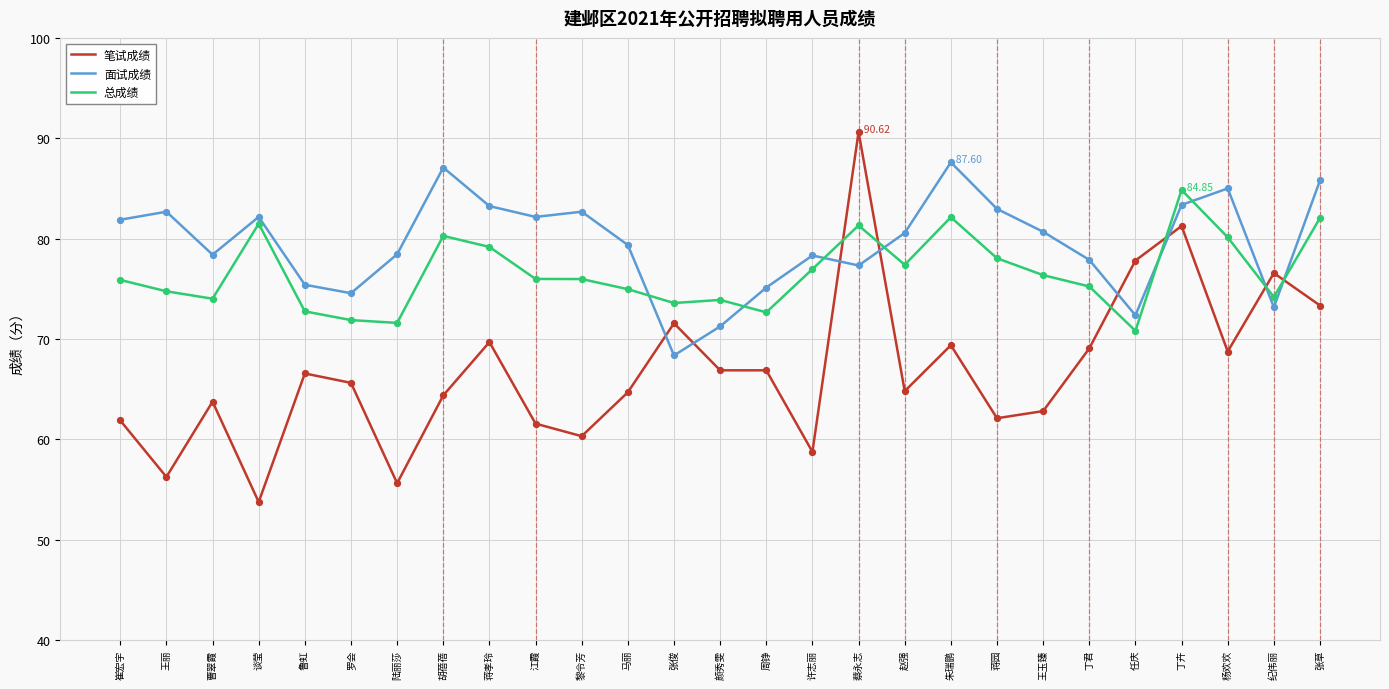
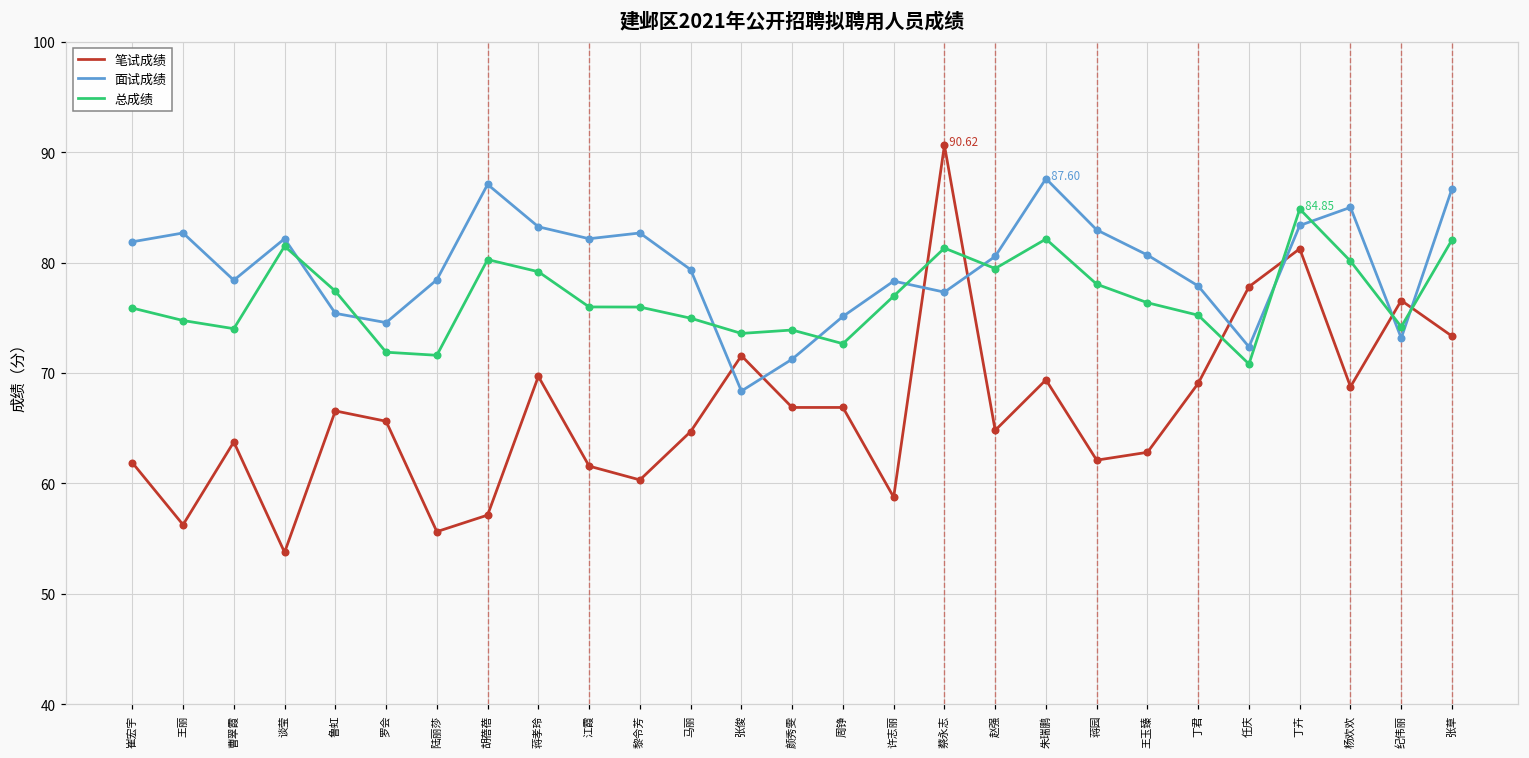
  {
    "笔试成绩": {
      "崔宏宇": 61.9,
      "王丽": 56.3,
      "曹翠霞": 63.8,
      "谈莹": 53.8,
      "鲁虹": 66.6,
      "罗会": 65.6,
      "陆丽莎": 55.6,
-     "胡蓓蓓": 64.4,
+     "胡蓓蓓": 57.1,
      "蒋孝玲": 69.7,
      "江霞": 61.6,
      "黎令芳": 60.3,
      "马丽": 64.7,
      "张俊": 71.6,
      "颜秀雯": 66.9,
      "周铮": 66.9,
      "许志丽": 58.8,
      "赵强": 64.8,
      "朱瑞鹏": 69.4,
      "蒋园": 62.1,
      "王玉臻": 62.8,
      "丁君": 69.1,
      "任庆": 77.8,
      "丁卉": 81.3,
      "杨欢欢": 68.8,
      "纪伟丽": 76.6,
      "张草": 73.3
    },
    "面试成绩": {
      "崔宏宇": 81.9,
      "王丽": 82.7,
      "曹翠霞": 78.4,
      "谈莹": 82.2,
      "鲁虹": 75.4,
      "罗会": 74.6,
      "陆丽莎": 78.4,
      "胡蓓蓓": 87.1,
      "蒋孝玲": 83.2,
      "江霞": 82.2,
      "黎令芳": 82.7,
      "马丽": 79.4,
      "张俊": 68.4,
      "颜秀雯": 71.3,
      "周铮": 75.1,
      "许志丽": 78.3,
      "蔡永志": 77.3,
      "赵强": 80.6,
      "蒋园": 83.0,
      "王玉臻": 80.7,
      "丁君": 77.9,
      "任庆": 72.4,
      "丁卉": 83.4,
      "杨欢欢": 85.0,
      "纪伟丽": 73.2,
-     "张草": 85.8
+     "张草": 86.7
    },
    "总成绩": {
      "崔宏宇": 75.9,
      "王丽": 74.8,
      "曹翠霞": 74.0,
      "谈莹": 81.5,
-     "鲁虹": 72.8,
+     "鲁虹": 77.4,
      "罗会": 71.9,
      "陆丽莎": 71.6,
      "胡蓓蓓": 80.3,
      "蒋孝玲": 79.2,
      "江霞": 76.0,
      "黎令芳": 76.0,
      "马丽": 75.0,
      "张俊": 73.6,
      "颜秀雯": 73.9,
      "周铮": 72.7,
      "许志丽": 77.0,
      "蔡永志": 81.3,
-     "赵强": 77.4,
+     "赵强": 79.5,
      "朱瑞鹏": 82.1,
      "蒋园": 78.0,
      "王玉臻": 76.4,
      "丁君": 75.2,
      "任庆": 70.8,
      "杨欢欢": 80.1,
      "纪伟丽": 74.2,
      "张草": 82.1
    }
  }
